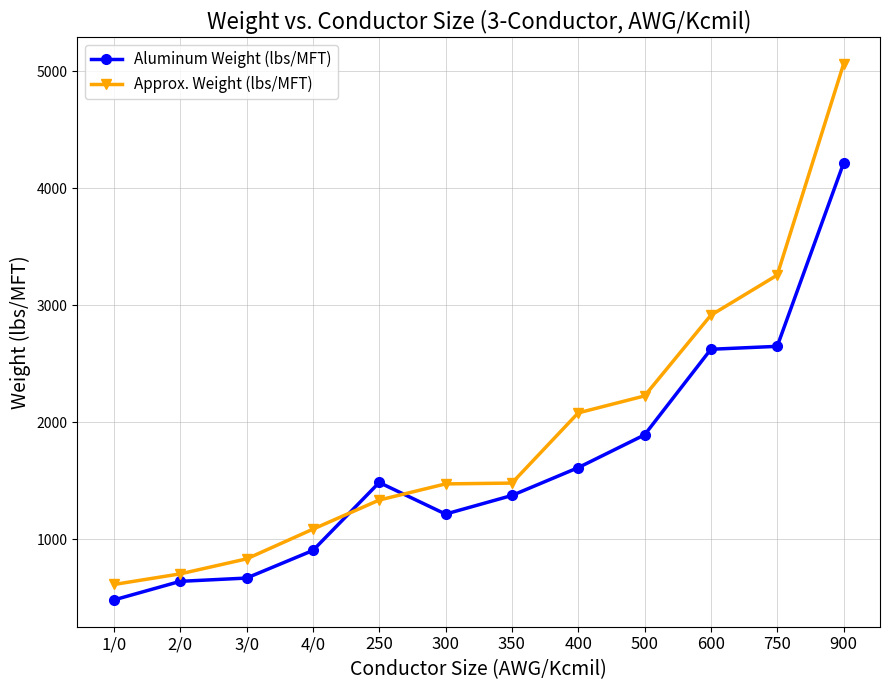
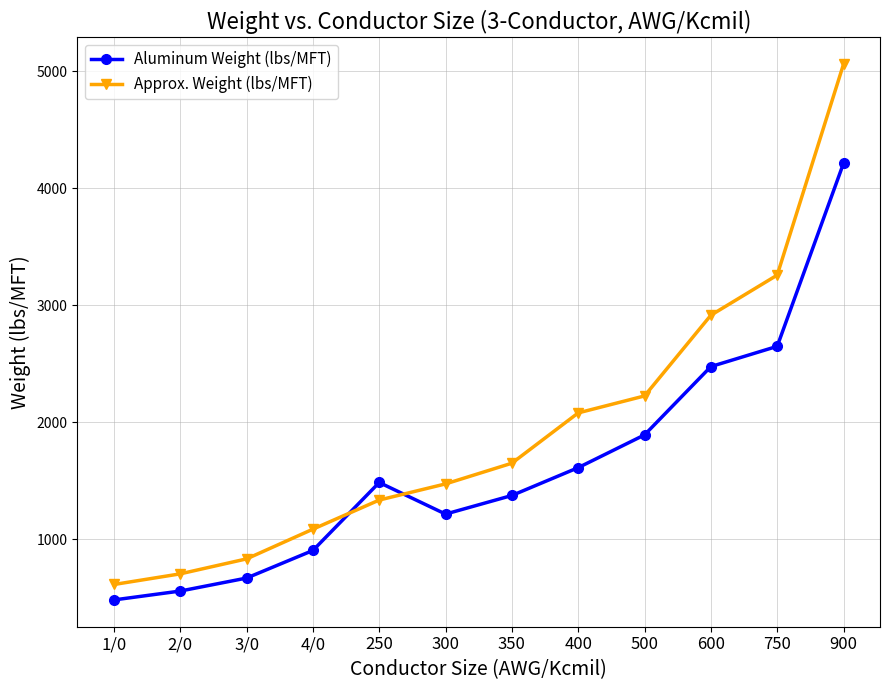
  {
    "Aluminum Weight (lbs/MFT)": {
      "1/0": 480,
-     "2/0": 640,
+     "2/0": 560,
      "3/0": 670,
      "4/0": 910,
      "250": 1490,
      "300": 1220,
      "350": 1380,
      "400": 1610,
      "500": 1890,
-     "600": 2630,
+     "600": 2480,
      "750": 2650,
      "900": 4220
    },
    "Approx. Weight (lbs/MFT)": {
      "1/0": 610,
      "2/0": 710,
      "3/0": 830,
      "4/0": 1090,
      "250": 1340,
      "300": 1470,
-     "350": 1480,
+     "350": 1650,
      "400": 2080,
      "500": 2230,
      "600": 2920,
      "750": 3260,
      "900": 5060
    }
  }
